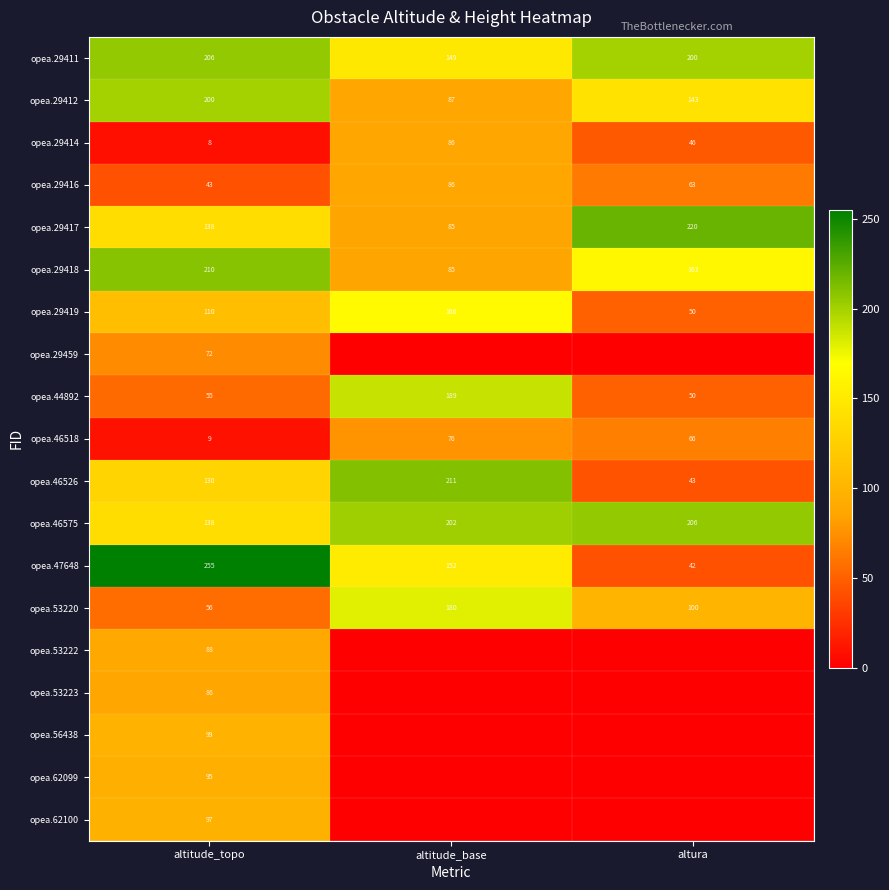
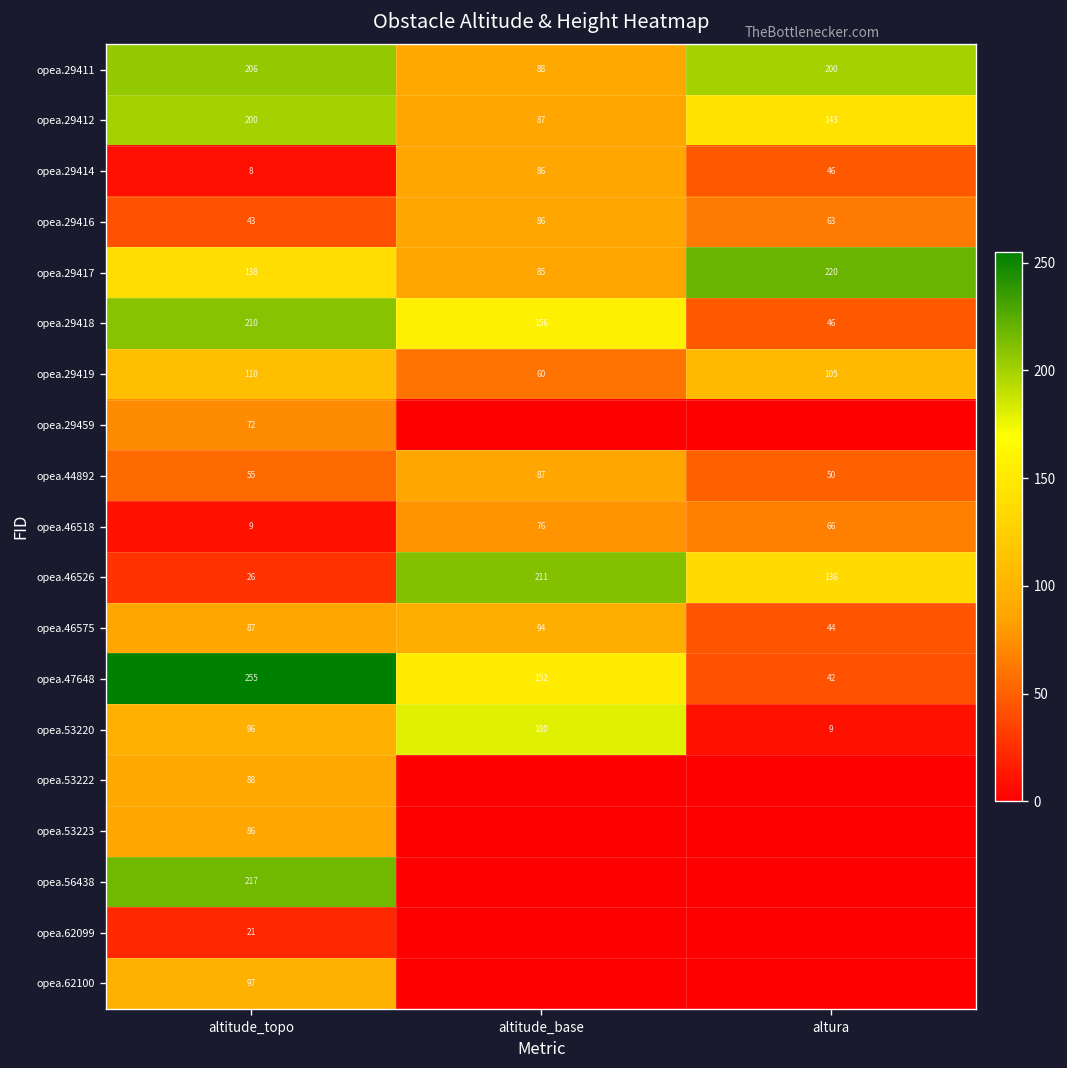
  {
    "opea.29411": {
      "altitude_topo": 206,
-     "altitude_base": 149,
+     "altitude_base": 88,
      "altura": 200
    },
    "opea.29412": {
      "altitude_topo": 200,
      "altitude_base": 87,
      "altura": 143
    },
    "opea.29414": {
      "altitude_topo": 8,
      "altitude_base": 86,
      "altura": 46
    },
    "opea.29416": {
      "altitude_topo": 43,
      "altitude_base": 86,
      "altura": 63
    },
    "opea.29417": {
      "altitude_topo": 138,
      "altitude_base": 85,
      "altura": 220
    },
    "opea.29418": {
      "altitude_topo": 210,
-     "altitude_base": 85,
-     "altura": 163
+     "altitude_base": 156,
+     "altura": 46
    },
    "opea.29419": {
      "altitude_topo": 110,
-     "altitude_base": 166,
-     "altura": 50
+     "altitude_base": 60,
+     "altura": 105
    },
    "opea.29459": {
      "altitude_topo": 72
    },
    "opea.44892": {
      "altitude_topo": 55,
-     "altitude_base": 189,
+     "altitude_base": 87,
      "altura": 50
    },
    "opea.46518": {
      "altitude_topo": 9,
      "altitude_base": 76,
      "altura": 66
    },
    "opea.46526": {
-     "altitude_topo": 130,
+     "altitude_topo": 26,
      "altitude_base": 211,
-     "altura": 43
+     "altura": 136
    },
    "opea.46575": {
-     "altitude_topo": 138,
-     "altitude_base": 202,
-     "altura": 206
+     "altitude_topo": 87,
+     "altitude_base": 94,
+     "altura": 44
    },
    "opea.47648": {
      "altitude_topo": 255,
      "altitude_base": 152,
      "altura": 42
    },
    "opea.53220": {
-     "altitude_topo": 56,
+     "altitude_topo": 96,
      "altitude_base": 180,
-     "altura": 100
+     "altura": 9
    },
    "opea.53222": {
      "altitude_topo": 88
    },
    "opea.53223": {
      "altitude_topo": 86
    },
    "opea.56438": {
-     "altitude_topo": 99
+     "altitude_topo": 217
    },
    "opea.62099": {
-     "altitude_topo": 95
+     "altitude_topo": 21
    },
    "opea.62100": {
      "altitude_topo": 97
    }
  }
